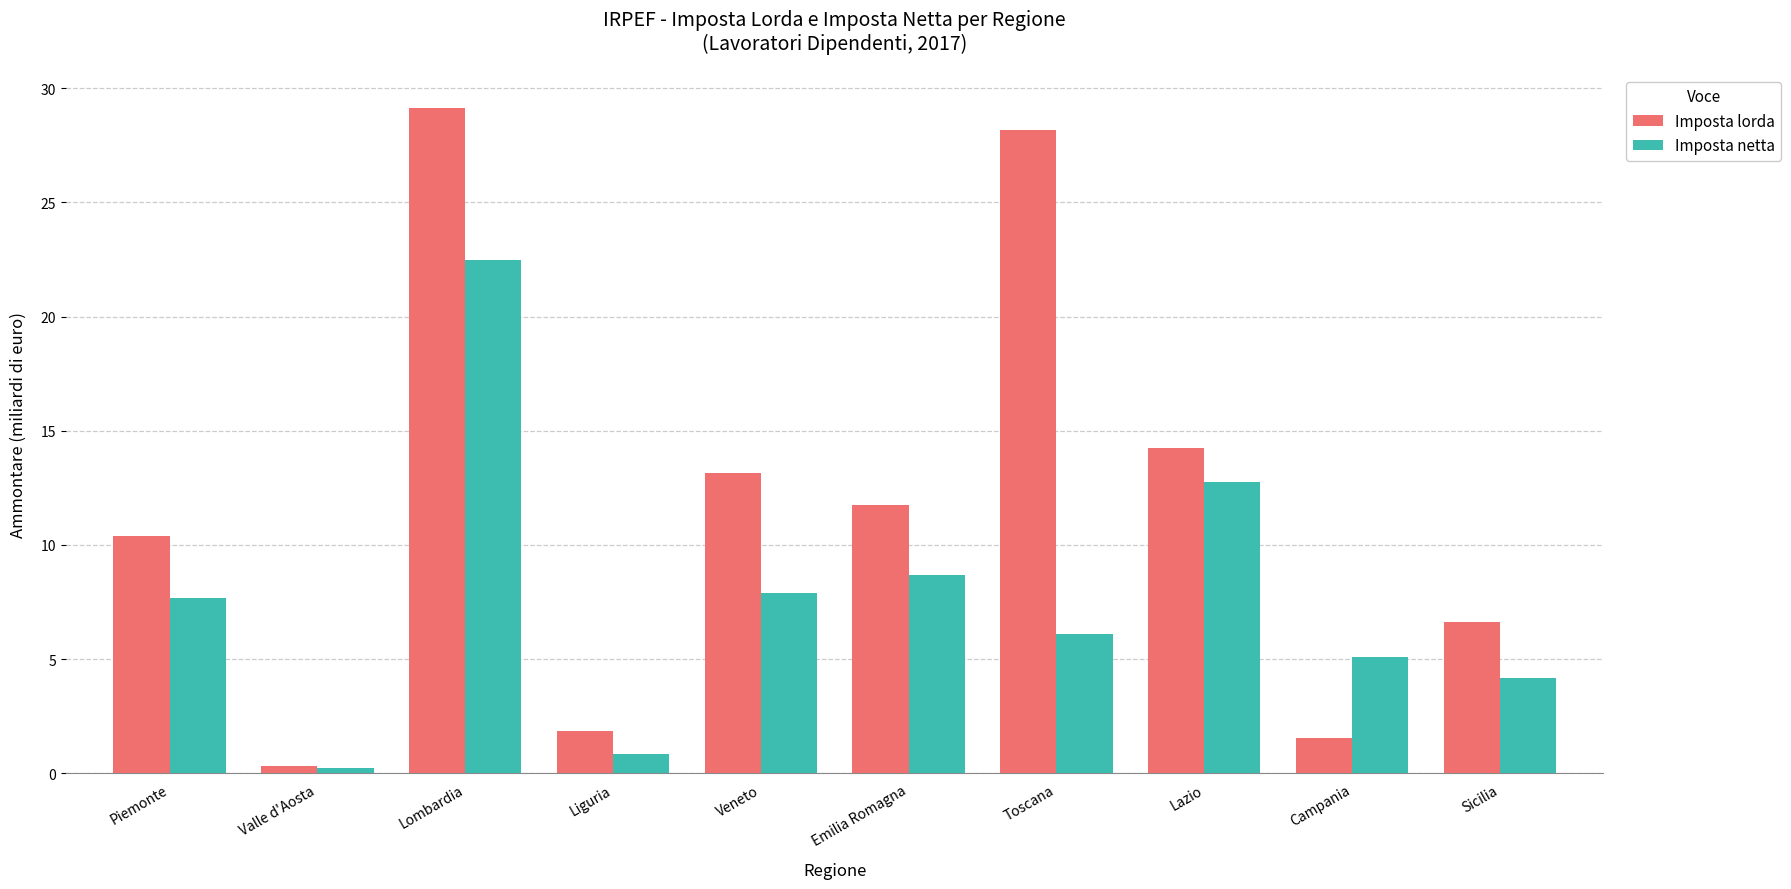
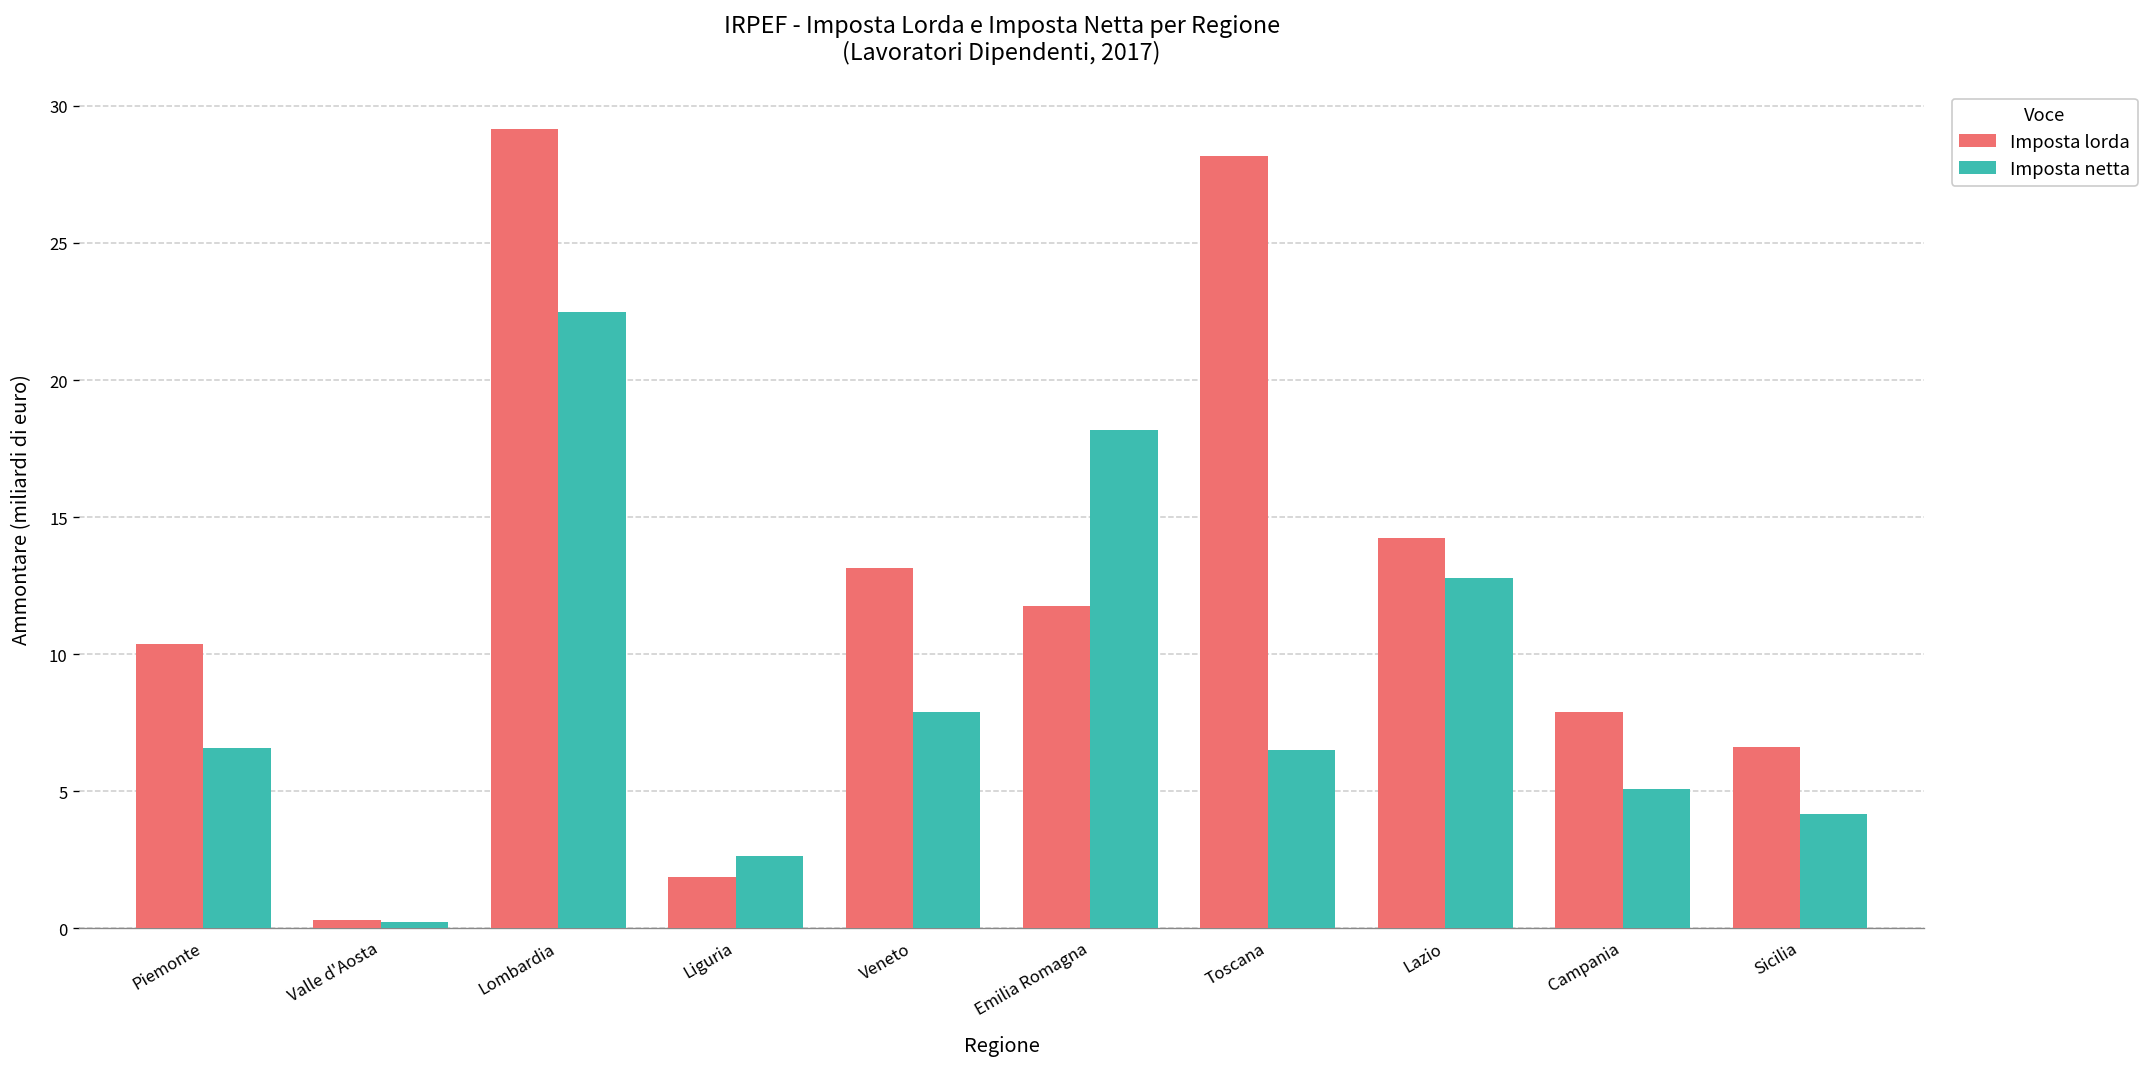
  {
    "Imposta lorda": {
      "Piemonte": 10.4,
      "Valle d'Aosta": 0.3,
      "Lombardia": 29.1,
      "Liguria": 1.9,
      "Veneto": 13.1,
      "Emilia Romagna": 11.7,
      "Toscana": 28.2,
      "Lazio": 14.3,
-     "Campania": 1.6,
+     "Campania": 7.9,
      "Sicilia": 6.6
    },
    "Imposta netta": {
-     "Piemonte": 7.7,
+     "Piemonte": 6.6,
      "Valle d'Aosta": 0.2,
      "Lombardia": 22.5,
-     "Liguria": 0.9,
+     "Liguria": 2.6,
      "Veneto": 7.9,
-     "Emilia Romagna": 8.7,
-     "Toscana": 6.1,
+     "Emilia Romagna": 18.2,
+     "Toscana": 6.5,
      "Lazio": 12.8,
      "Campania": 5.1,
      "Sicilia": 4.2
    }
  }
